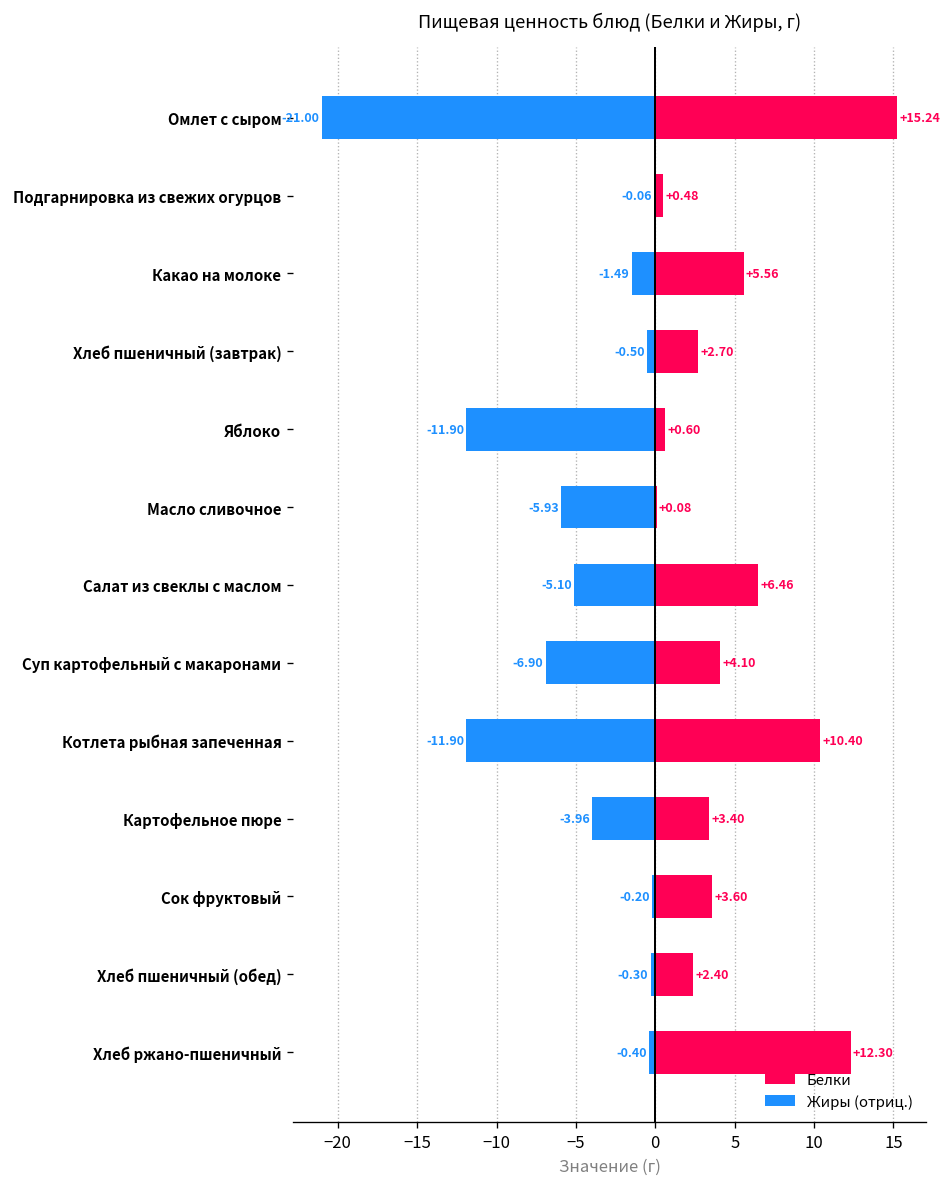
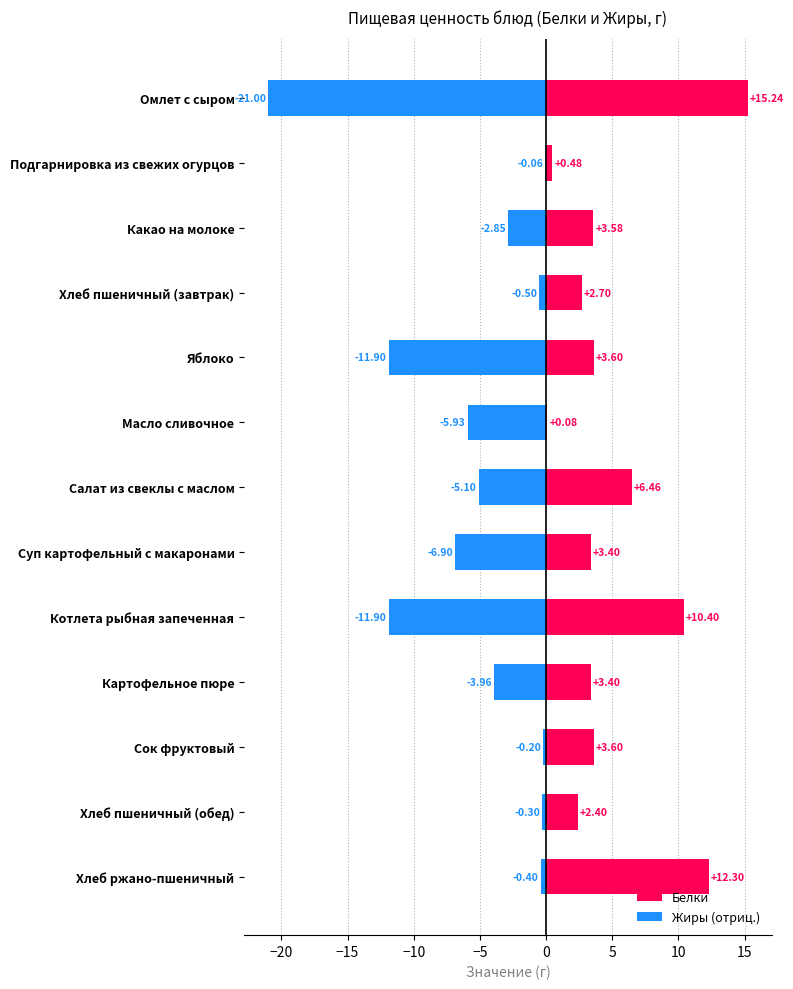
  {
    "Белки": {
      "Омлет с сыром": "+15.24",
      "Подгарнировка из свежих огурцов": "+0.48",
-     "Какао на молоке": "+5.56",
+     "Какао на молоке": "+3.58",
      "Хлеб пшеничный (завтрак)": "+2.70",
-     "Яблоко": "+0.60",
+     "Яблоко": "+3.60",
      "Масло сливочное": "+0.08",
      "Салат из свеклы с маслом": "+6.46",
-     "Суп картофельный с макаронами": "+4.10",
+     "Суп картофельный с макаронами": "+3.40",
      "Котлета рыбная запеченная": "+10.40",
      "Картофельное пюре": "+3.40",
      "Сок фруктовый": "+3.60",
      "Хлеб пшеничный (обед)": "+2.40",
      "Хлеб ржано-пшеничный": "+12.30"
    },
    "Жиры (отриц.)": {
      "Омлет с сыром": "-21.00",
      "Подгарнировка из свежих огурцов": "-0.06",
-     "Какао на молоке": "-1.49",
+     "Какао на молоке": "-2.85",
      "Хлеб пшеничный (завтрак)": "-0.50",
      "Яблоко": "-11.90",
      "Масло сливочное": "-5.93",
      "Салат из свеклы с маслом": "-5.10",
      "Суп картофельный с макаронами": "-6.90",
      "Котлета рыбная запеченная": "-11.90",
      "Картофельное пюре": "-3.96",
      "Сок фруктовый": "-0.20",
      "Хлеб пшеничный (обед)": "-0.30",
      "Хлеб ржано-пшеничный": "-0.40"
    }
  }
